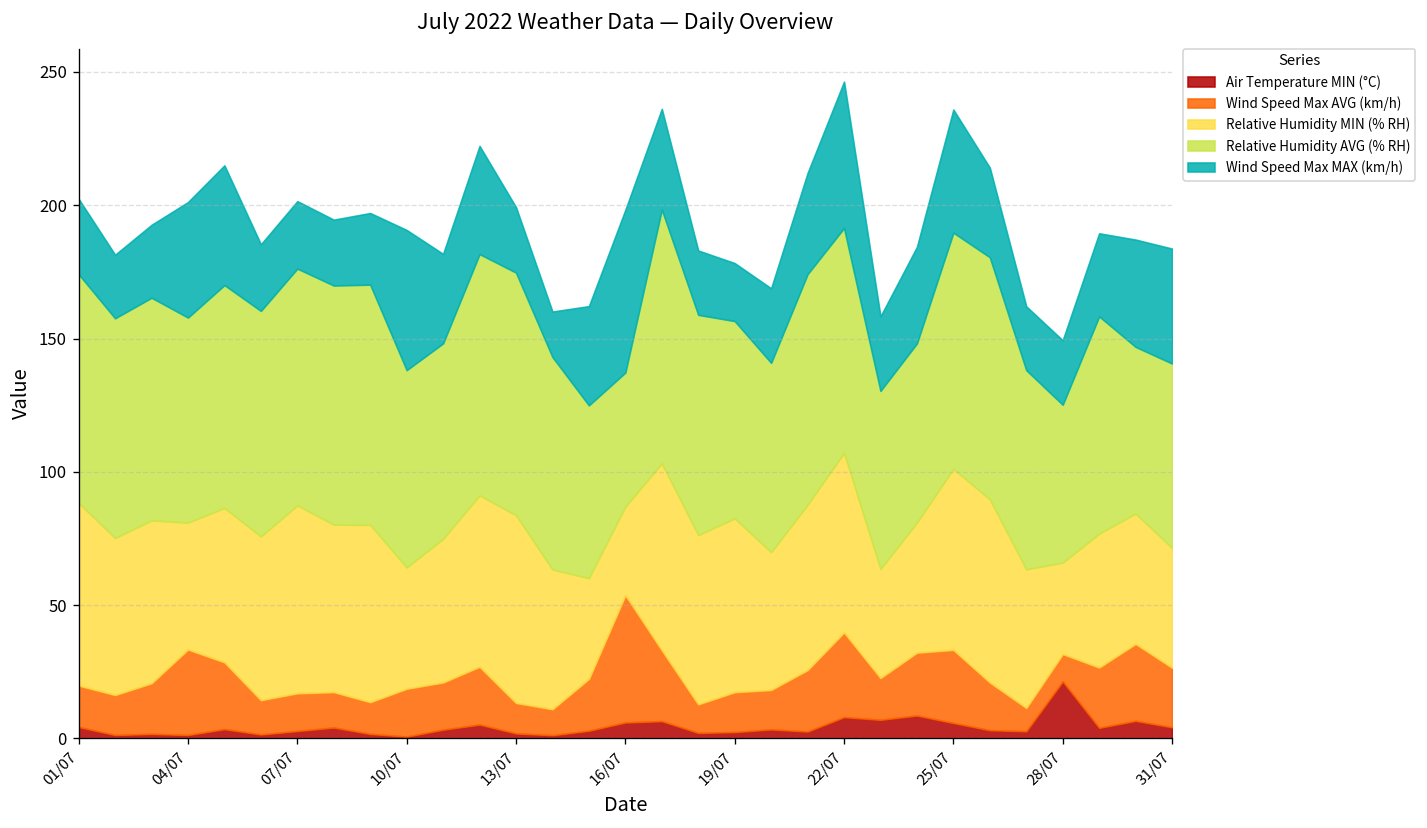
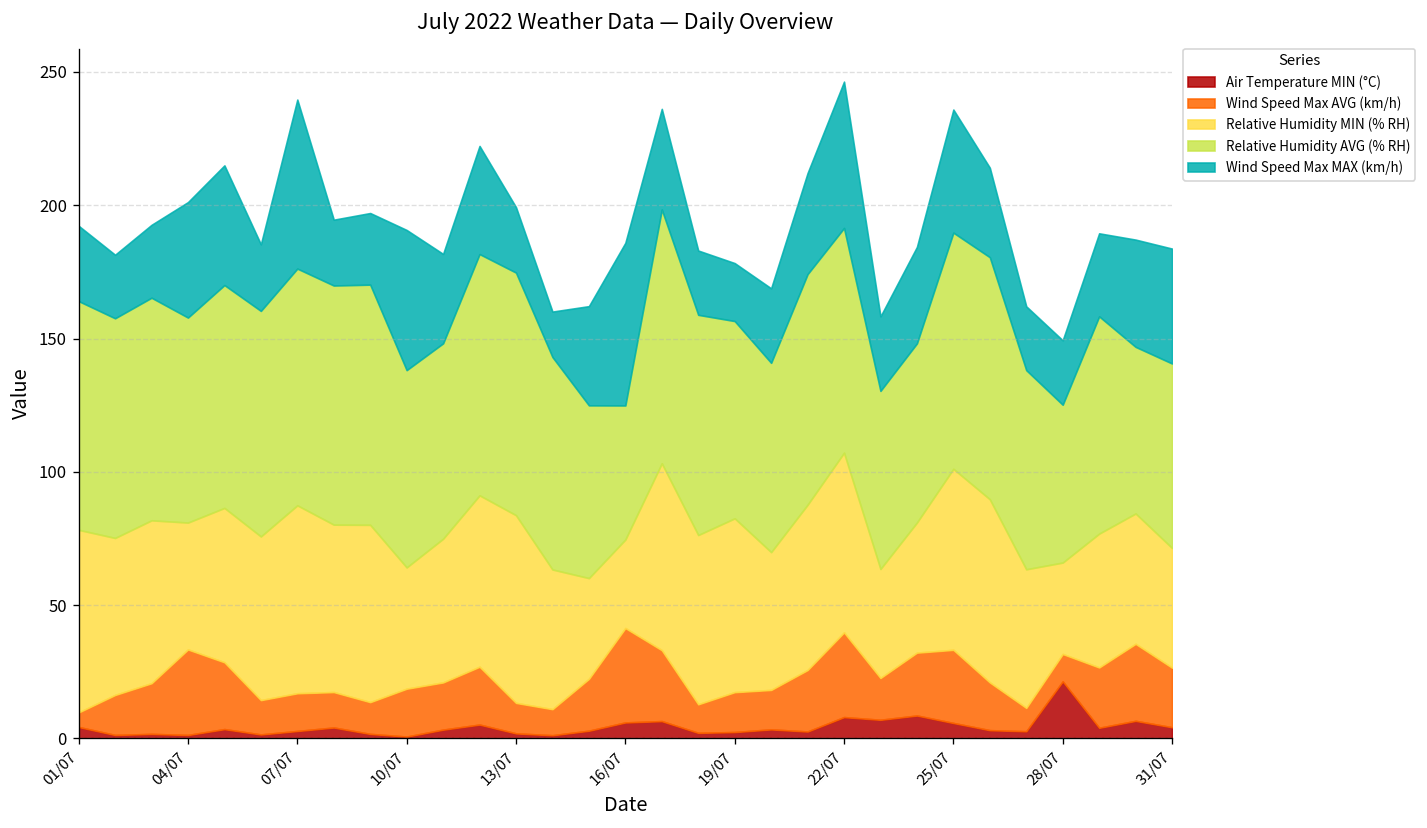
  {
    "Air Temperature MIN (°C)": {
      "01/07": 4,
      "04/07": 1,
      "07/07": 3,
      "13/07": 2,
      "16/07": 6,
      "19/07": 2,
      "22/07": 8,
      "25/07": 6,
      "28/07": 21,
      "31/07": 4
    },
    "Wind Speed Max AVG (km/h)": {
-     "01/07": 16,
+     "01/07": 5,
      "04/07": 32,
      "07/07": 14,
      "10/07": 18,
      "13/07": 11,
-     "16/07": 48,
+     "16/07": 35,
      "19/07": 15,
      "22/07": 32,
      "25/07": 27,
      "28/07": 10,
      "31/07": 22
    },
    "Wind Speed Max MAX (km/h)": {
      "01/07": 28,
      "04/07": 43,
-     "07/07": 25,
+     "07/07": 63,
      "10/07": 53,
      "13/07": 25,
      "16/07": 61,
      "19/07": 22,
      "22/07": 55,
      "25/07": 46,
      "28/07": 24,
      "31/07": 43
    }
  }
